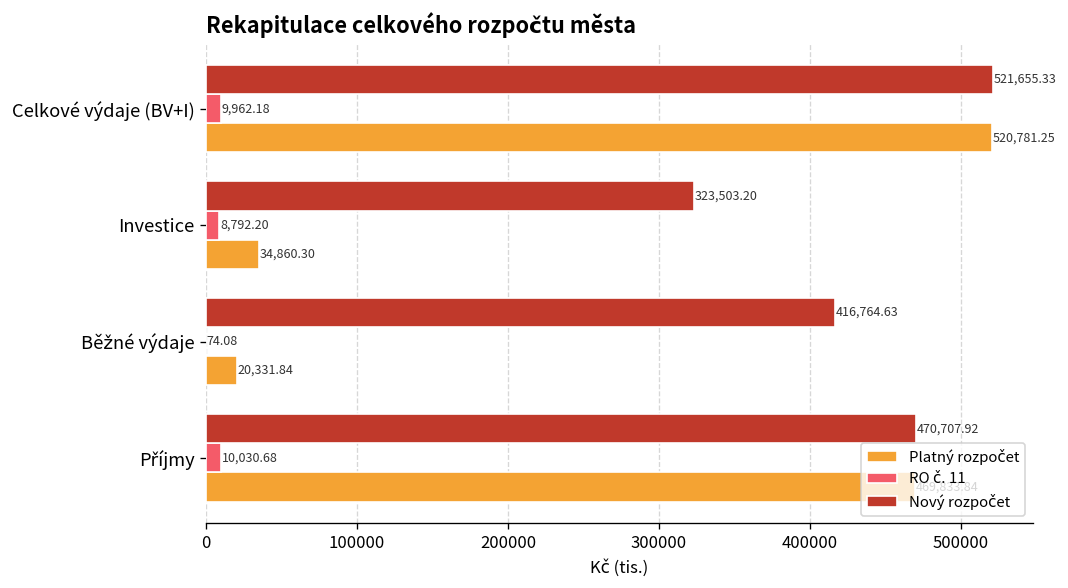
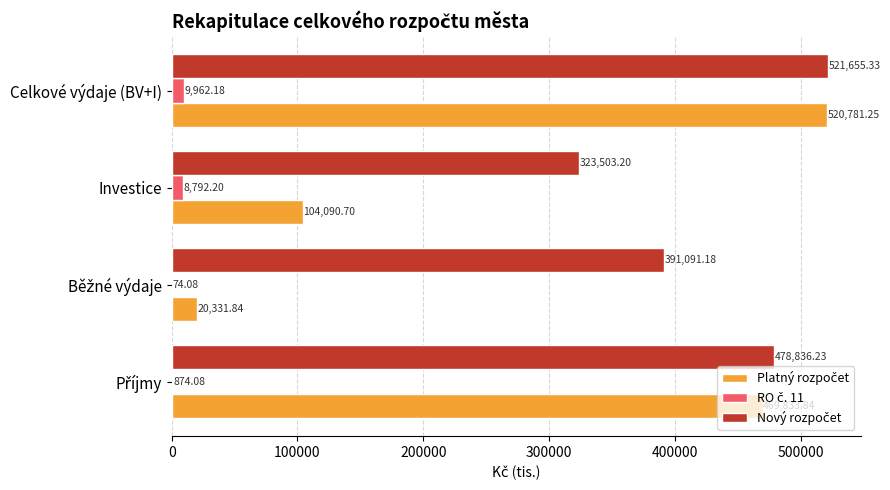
  {
    "Platný rozpočet": {
      "Celkové výdaje (BV+I)": "520,781.25",
-     "Investice": "34,860.30",
+     "Investice": "104,090.70",
      "Běžné výdaje": "20,331.84"
    },
    "RO č. 11": {
      "Celkové výdaje (BV+I)": "9,962.18",
      "Investice": "8,792.20",
      "Běžné výdaje": "74.08",
-     "Příjmy": "10,030.68"
+     "Příjmy": "874.08"
    },
    "Nový rozpočet": {
      "Celkové výdaje (BV+I)": "521,655.33",
      "Investice": "323,503.20",
-     "Běžné výdaje": "416,764.63",
-     "Příjmy": "470,707.92"
+     "Běžné výdaje": "391,091.18",
+     "Příjmy": "478,836.23"
    }
  }
